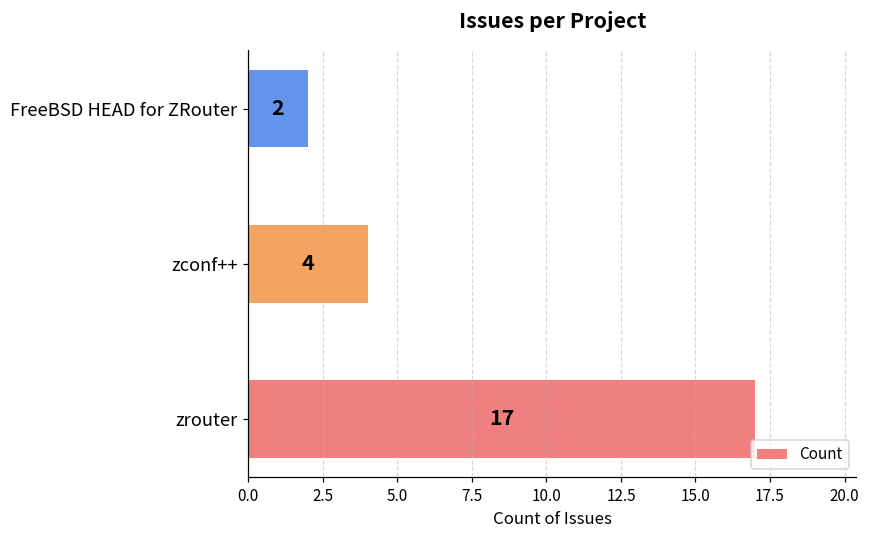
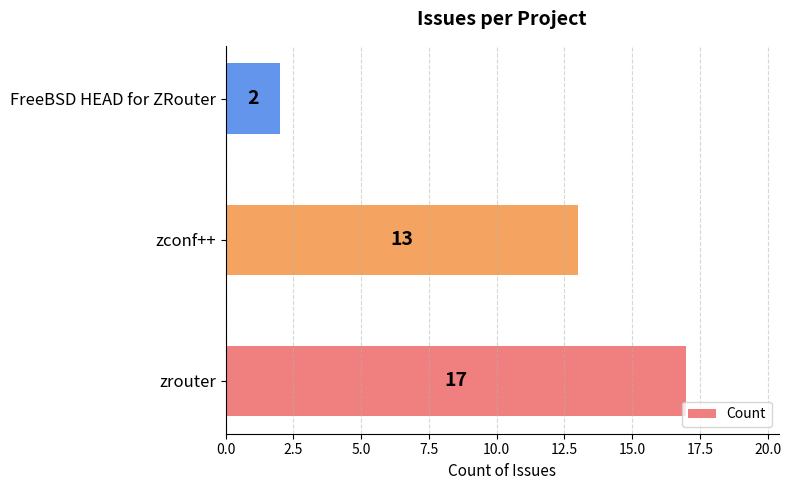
  {
    "FreeBSD HEAD for ZRouter": 2,
-   "zconf++": 4,
+   "zconf++": 13,
    "zrouter": 17
  }
